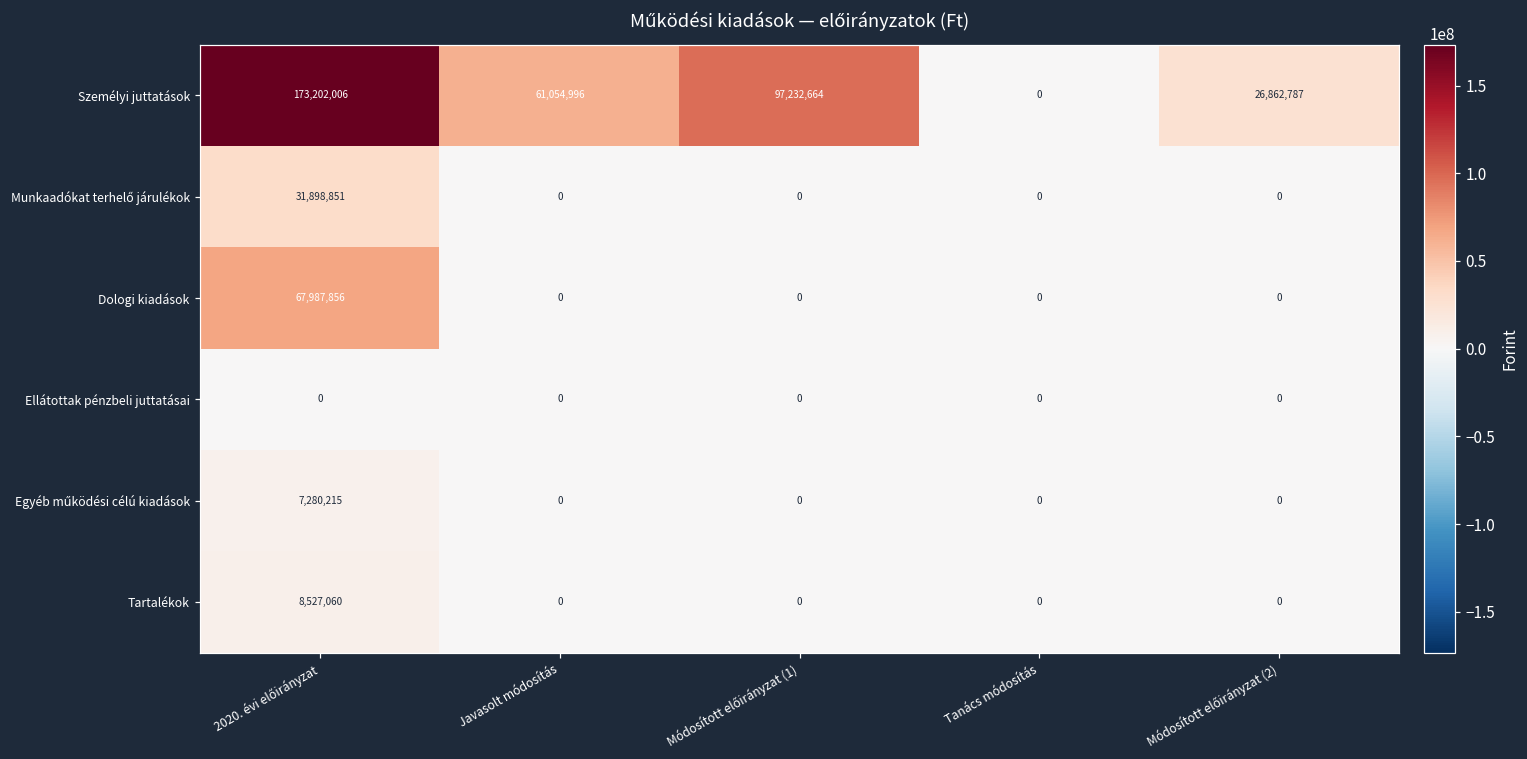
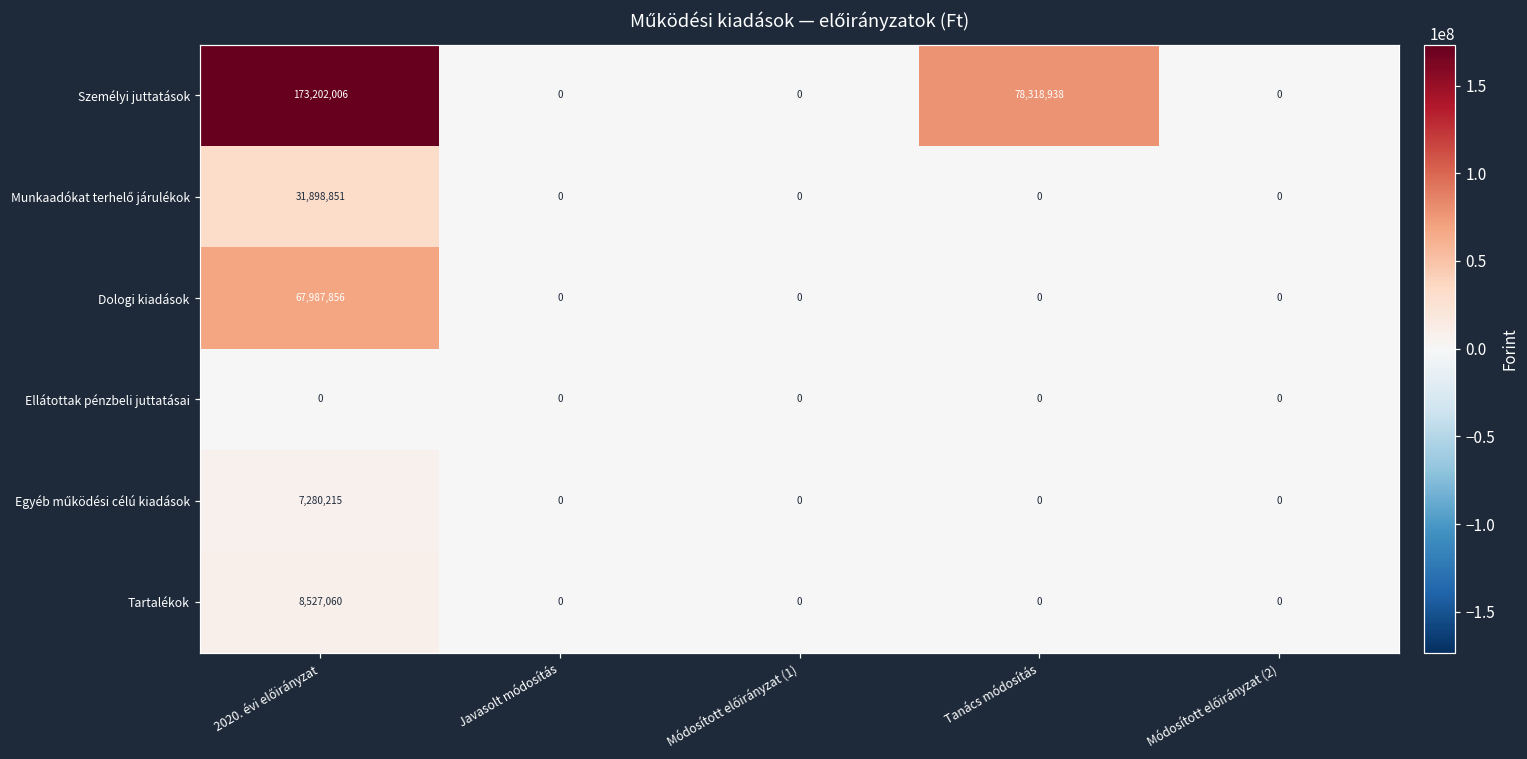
  {
    "Személyi juttatások": {
      "2020. évi előirányzat": "173,202,006",
-     "Javasolt módosítás": "61,054,996",
-     "Módosított előirányzat (1)": "97,232,664",
-     "Tanács módosítás": "0",
-     "Módosított előirányzat (2)": "26,862,787"
+     "Javasolt módosítás": "0",
+     "Módosított előirányzat (1)": "0",
+     "Tanács módosítás": "78,318,938",
+     "Módosított előirányzat (2)": "0"
    },
    "Munkaadókat terhelő járulékok": {
      "2020. évi előirányzat": "31,898,851",
      "Javasolt módosítás": "0",
      "Módosított előirányzat (1)": "0",
      "Tanács módosítás": "0",
      "Módosított előirányzat (2)": "0"
    },
    "Dologi kiadások": {
      "2020. évi előirányzat": "67,987,856",
      "Javasolt módosítás": "0",
      "Módosított előirányzat (1)": "0",
      "Tanács módosítás": "0",
      "Módosított előirányzat (2)": "0"
    },
    "Ellátottak pénzbeli juttatásai": {
      "2020. évi előirányzat": "0",
      "Javasolt módosítás": "0",
      "Módosított előirányzat (1)": "0",
      "Tanács módosítás": "0",
      "Módosított előirányzat (2)": "0"
    },
    "Egyéb működési célú kiadások": {
      "2020. évi előirányzat": "7,280,215",
      "Javasolt módosítás": "0",
      "Módosított előirányzat (1)": "0",
      "Tanács módosítás": "0",
      "Módosított előirányzat (2)": "0"
    },
    "Tartalékok": {
      "2020. évi előirányzat": "8,527,060",
      "Javasolt módosítás": "0",
      "Módosított előirányzat (1)": "0",
      "Tanács módosítás": "0",
      "Módosított előirányzat (2)": "0"
    }
  }
